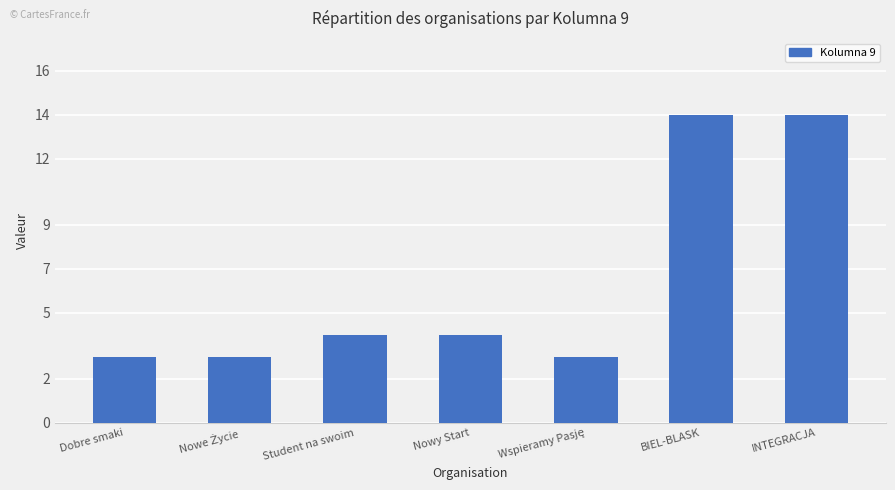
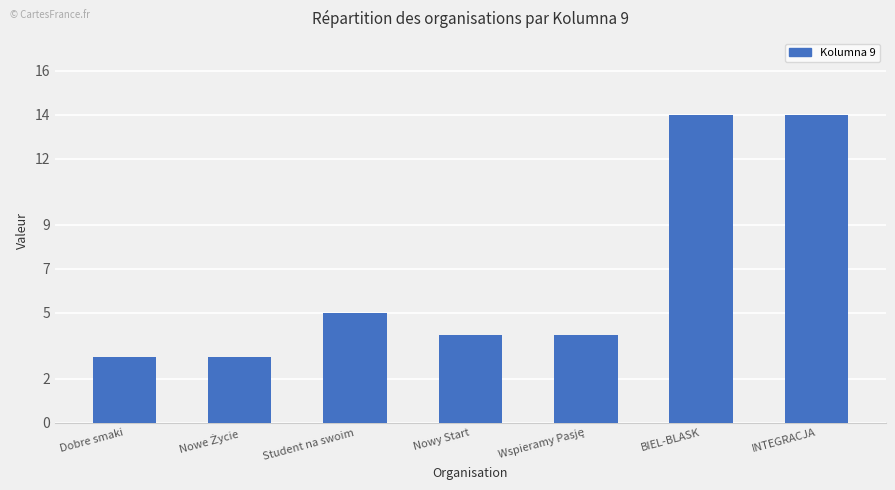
  {
    "Dobre smaki": 3,
    "Nowe Życie": 3,
-   "Student na swoim": 4,
+   "Student na swoim": 5,
    "Nowy Start": 4,
-   "Wspieramy Pasję": 3,
+   "Wspieramy Pasję": 4,
    "BIEL-BLASK": 14,
    "INTEGRACJA": 14
  }
